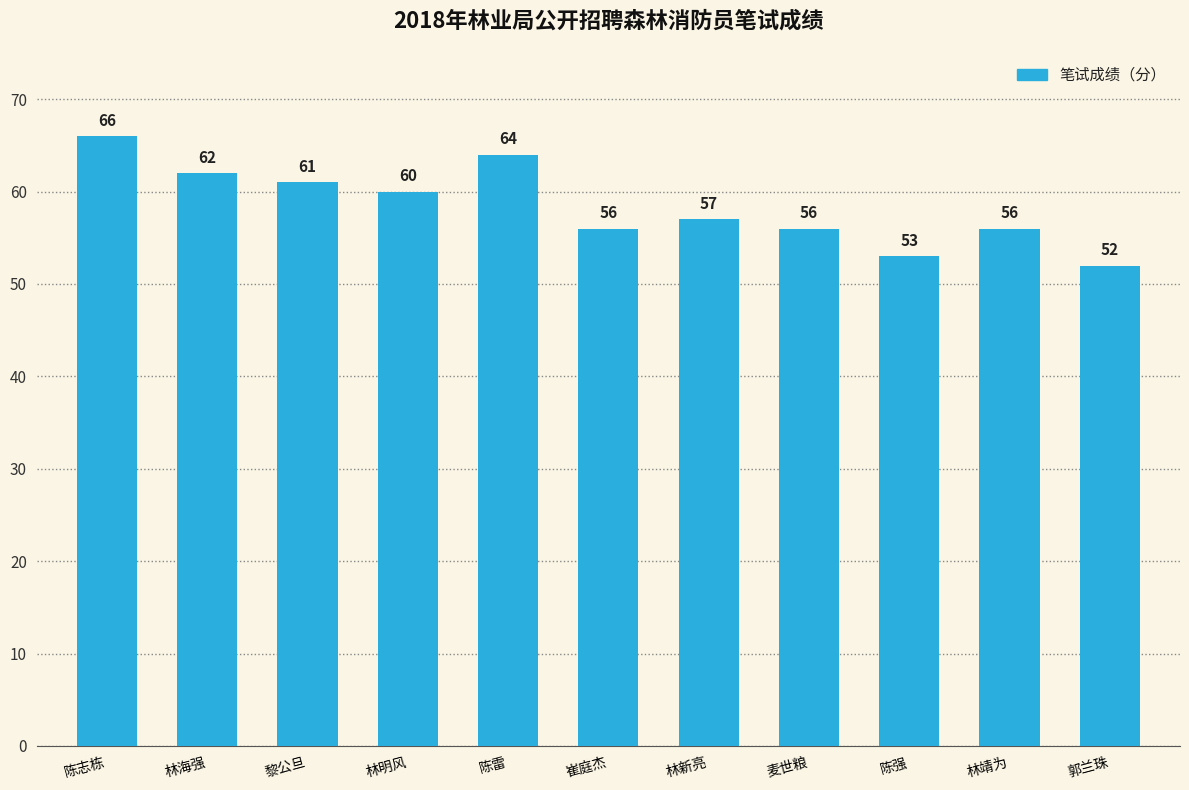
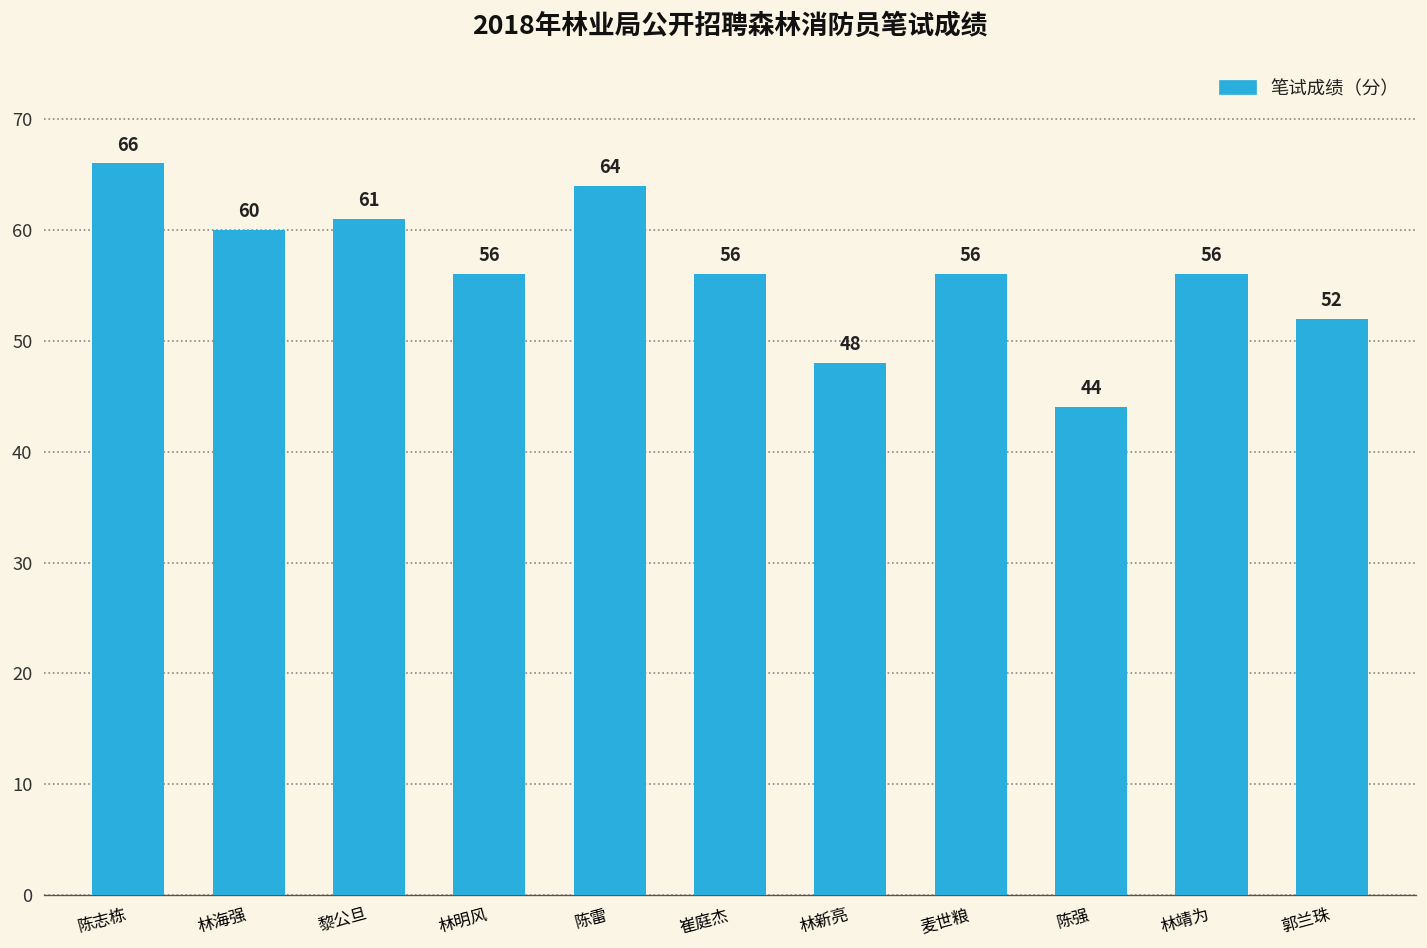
  {
    "陈志栋": 66,
-   "林海强": 62,
+   "林海强": 60,
    "黎公旦": 61,
-   "林明风": 60,
+   "林明风": 56,
    "陈雷": 64,
    "崔庭杰": 56,
-   "林新亮": 57,
+   "林新亮": 48,
    "麦世粮": 56,
-   "陈强": 53,
+   "陈强": 44,
    "林靖为": 56,
    "郭兰珠": 52
  }
